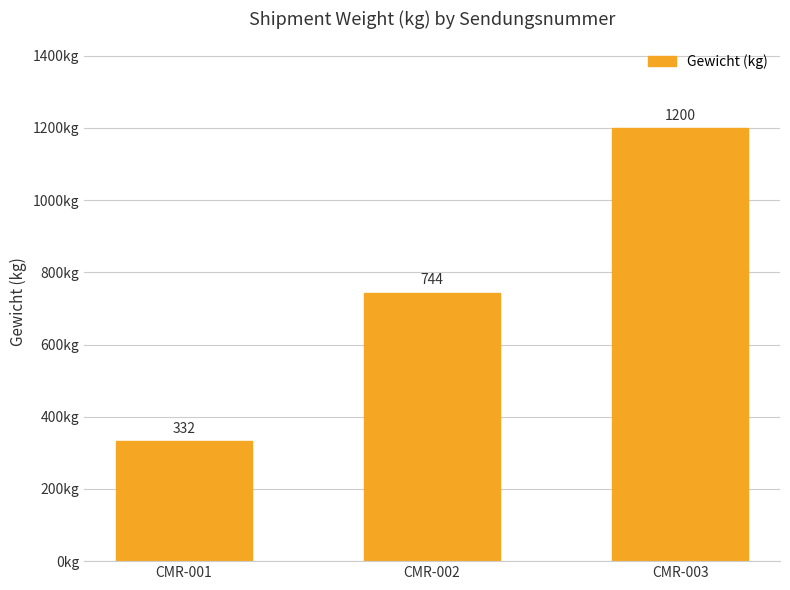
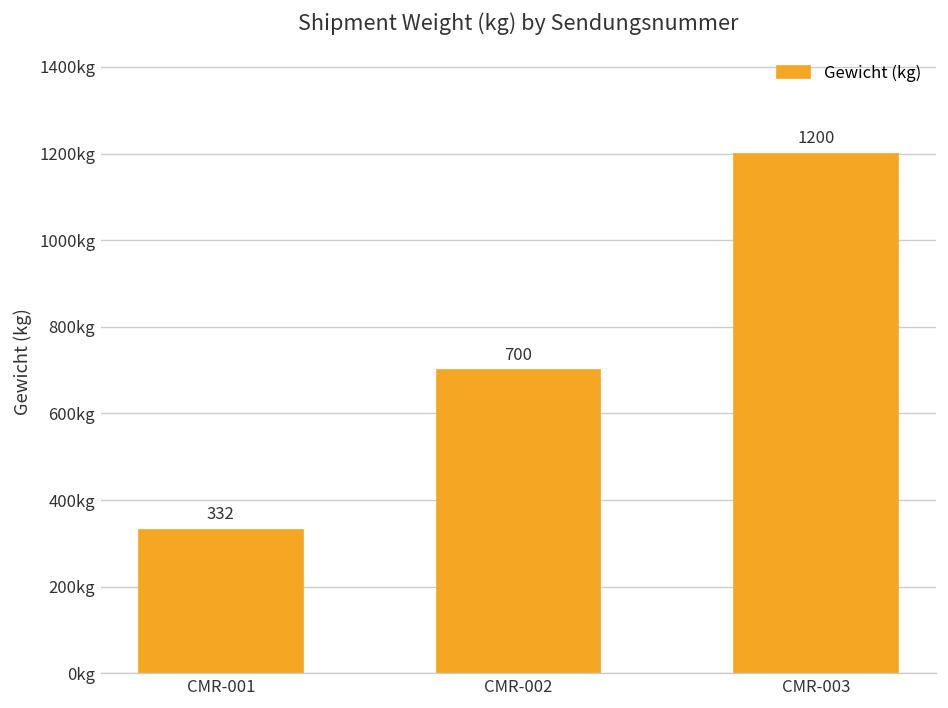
  {
    "CMR-001": 332,
-   "CMR-002": 744,
+   "CMR-002": 700,
    "CMR-003": 1200
  }
